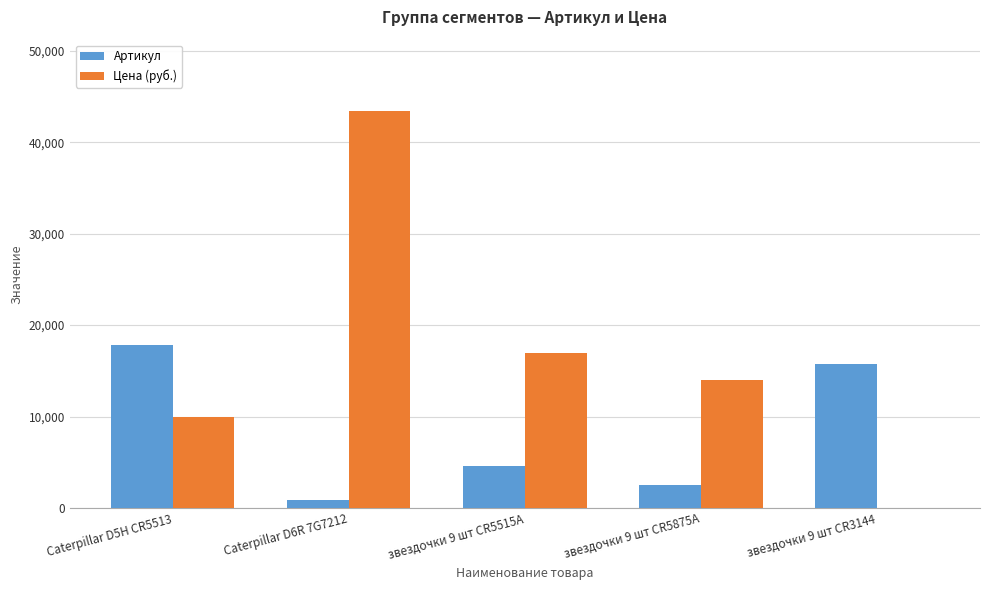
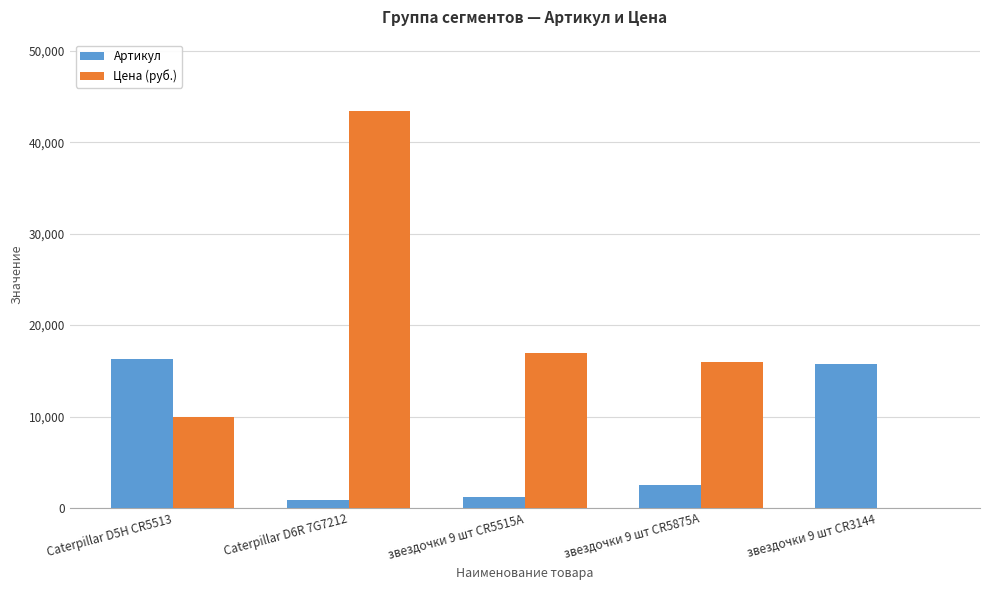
  {
    "Артикул": {
-     "Caterpillar D5H CR5513": "18,000",
+     "Caterpillar D5H CR5513": "16,000",
      "Caterpillar D6R 7G7212": "1,000",
-     "звездочки 9 шт CR5515A": "5,000",
+     "звездочки 9 шт CR5515A": "1,000",
      "звездочки 9 шт CR5875A": "2,000",
      "звездочки 9 шт CR3144": "16,000"
    },
    "Цена (руб.)": {
      "Caterpillar D5H CR5513": "10,000",
      "Caterpillar D6R 7G7212": "43,000",
      "звездочки 9 шт CR5515A": "17,000",
-     "звездочки 9 шт CR5875A": "14,000",
+     "звездочки 9 шт CR5875A": "16,000",
      "звездочки 9 шт CR3144": "0"
    }
  }
